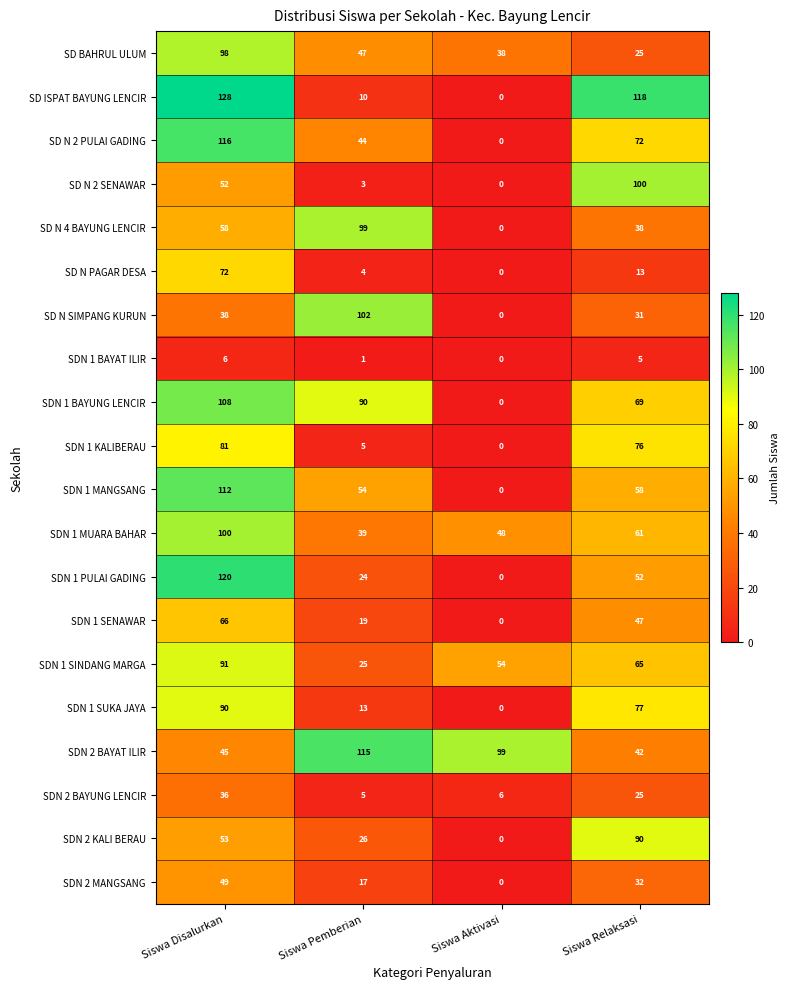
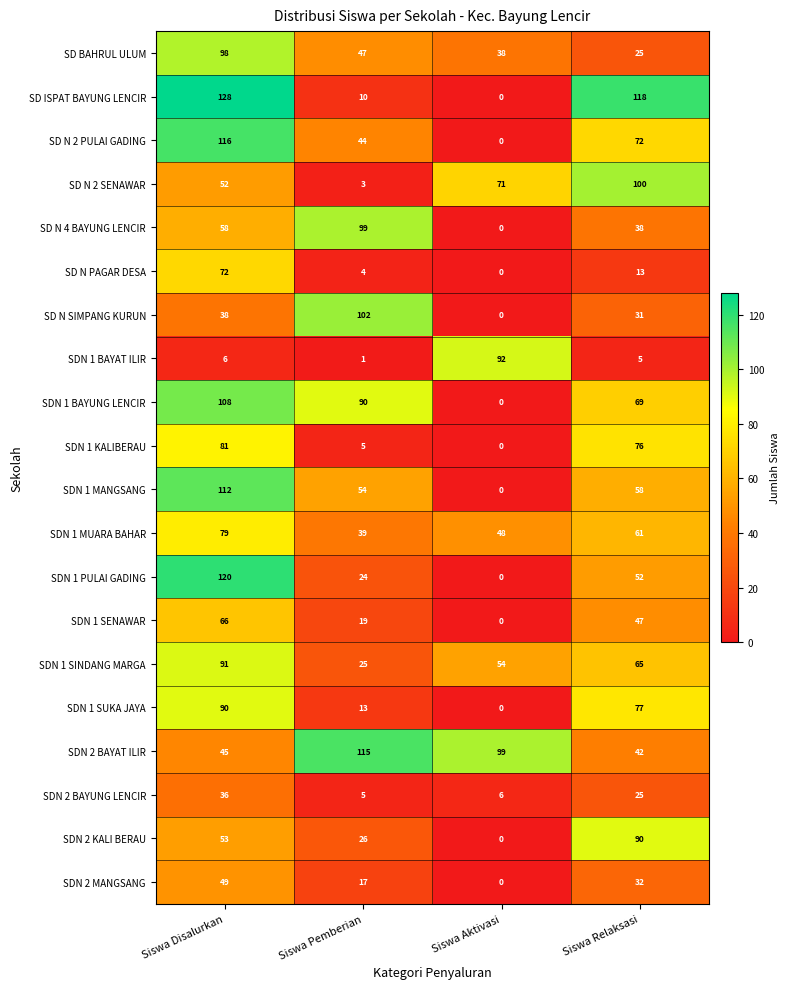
  {
    "SD BAHRUL ULUM": {
      "Siswa Disalurkan": 98,
      "Siswa Pemberian": 47,
      "Siswa Aktivasi": 38,
      "Siswa Relaksasi": 25
    },
    "SD ISPAT BAYUNG LENCIR": {
      "Siswa Disalurkan": 128,
      "Siswa Pemberian": 10,
      "Siswa Aktivasi": 0,
      "Siswa Relaksasi": 118
    },
    "SD N 2 PULAI GADING": {
      "Siswa Disalurkan": 116,
      "Siswa Pemberian": 44,
      "Siswa Aktivasi": 0,
      "Siswa Relaksasi": 72
    },
    "SD N 2 SENAWAR": {
      "Siswa Disalurkan": 52,
      "Siswa Pemberian": 3,
-     "Siswa Aktivasi": 0,
+     "Siswa Aktivasi": 71,
      "Siswa Relaksasi": 100
    },
    "SD N 4 BAYUNG LENCIR": {
      "Siswa Disalurkan": 58,
      "Siswa Pemberian": 99,
      "Siswa Aktivasi": 0,
      "Siswa Relaksasi": 38
    },
    "SD N PAGAR DESA": {
      "Siswa Disalurkan": 72,
      "Siswa Pemberian": 4,
      "Siswa Aktivasi": 0,
      "Siswa Relaksasi": 13
    },
    "SD N SIMPANG KURUN": {
      "Siswa Disalurkan": 38,
      "Siswa Pemberian": 102,
      "Siswa Aktivasi": 0,
      "Siswa Relaksasi": 31
    },
    "SDN 1 BAYAT ILIR": {
      "Siswa Disalurkan": 6,
      "Siswa Pemberian": 1,
-     "Siswa Aktivasi": 0,
+     "Siswa Aktivasi": 92,
      "Siswa Relaksasi": 5
    },
    "SDN 1 BAYUNG LENCIR": {
      "Siswa Disalurkan": 108,
      "Siswa Pemberian": 90,
      "Siswa Aktivasi": 0,
      "Siswa Relaksasi": 69
    },
    "SDN 1 KALIBERAU": {
      "Siswa Disalurkan": 81,
      "Siswa Pemberian": 5,
      "Siswa Aktivasi": 0,
      "Siswa Relaksasi": 76
    },
    "SDN 1 MANGSANG": {
      "Siswa Disalurkan": 112,
      "Siswa Pemberian": 54,
      "Siswa Aktivasi": 0,
      "Siswa Relaksasi": 58
    },
    "SDN 1 MUARA BAHAR": {
-     "Siswa Disalurkan": 100,
+     "Siswa Disalurkan": 79,
      "Siswa Pemberian": 39,
      "Siswa Aktivasi": 48,
      "Siswa Relaksasi": 61
    },
    "SDN 1 PULAI GADING": {
      "Siswa Disalurkan": 120,
      "Siswa Pemberian": 24,
      "Siswa Aktivasi": 0,
      "Siswa Relaksasi": 52
    },
    "SDN 1 SENAWAR": {
      "Siswa Disalurkan": 66,
      "Siswa Pemberian": 19,
      "Siswa Aktivasi": 0,
      "Siswa Relaksasi": 47
    },
    "SDN 1 SINDANG MARGA": {
      "Siswa Disalurkan": 91,
      "Siswa Pemberian": 25,
      "Siswa Aktivasi": 54,
      "Siswa Relaksasi": 65
    },
    "SDN 1 SUKA JAYA": {
      "Siswa Disalurkan": 90,
      "Siswa Pemberian": 13,
      "Siswa Aktivasi": 0,
      "Siswa Relaksasi": 77
    },
    "SDN 2 BAYAT ILIR": {
      "Siswa Disalurkan": 45,
      "Siswa Pemberian": 115,
      "Siswa Aktivasi": 99,
      "Siswa Relaksasi": 42
    },
    "SDN 2 BAYUNG LENCIR": {
      "Siswa Disalurkan": 36,
      "Siswa Pemberian": 5,
      "Siswa Aktivasi": 6,
      "Siswa Relaksasi": 25
    },
    "SDN 2 KALI BERAU": {
      "Siswa Disalurkan": 53,
      "Siswa Pemberian": 26,
      "Siswa Aktivasi": 0,
      "Siswa Relaksasi": 90
    },
    "SDN 2 MANGSANG": {
      "Siswa Disalurkan": 49,
      "Siswa Pemberian": 17,
      "Siswa Aktivasi": 0,
      "Siswa Relaksasi": 32
    }
  }
